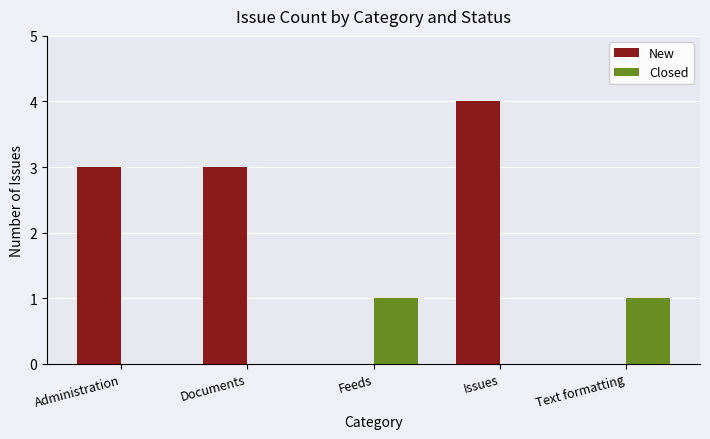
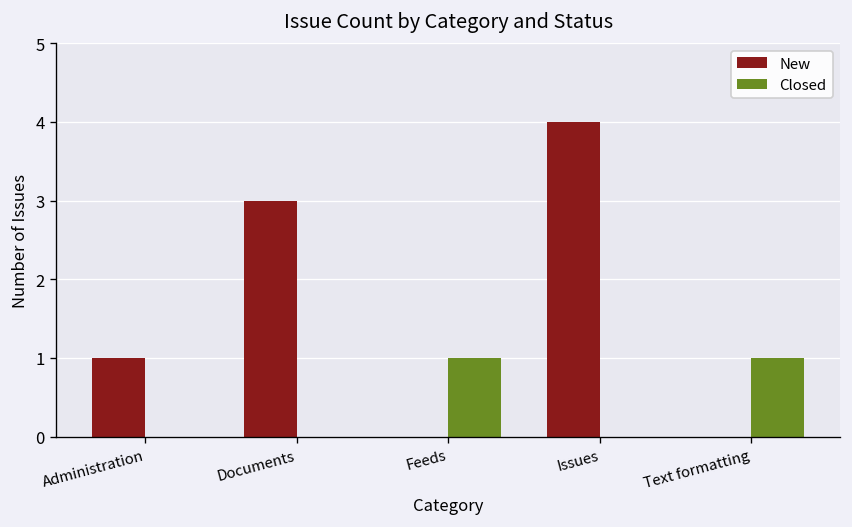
  {
    "New": {
-     "Administration": 3,
+     "Administration": 1,
      "Documents": 3,
      "Feeds": 0,
      "Issues": 4,
      "Text formatting": 0
    },
    "Closed": {
      "Administration": 0,
      "Documents": 0,
      "Feeds": 1,
      "Issues": 0,
      "Text formatting": 1
    }
  }
